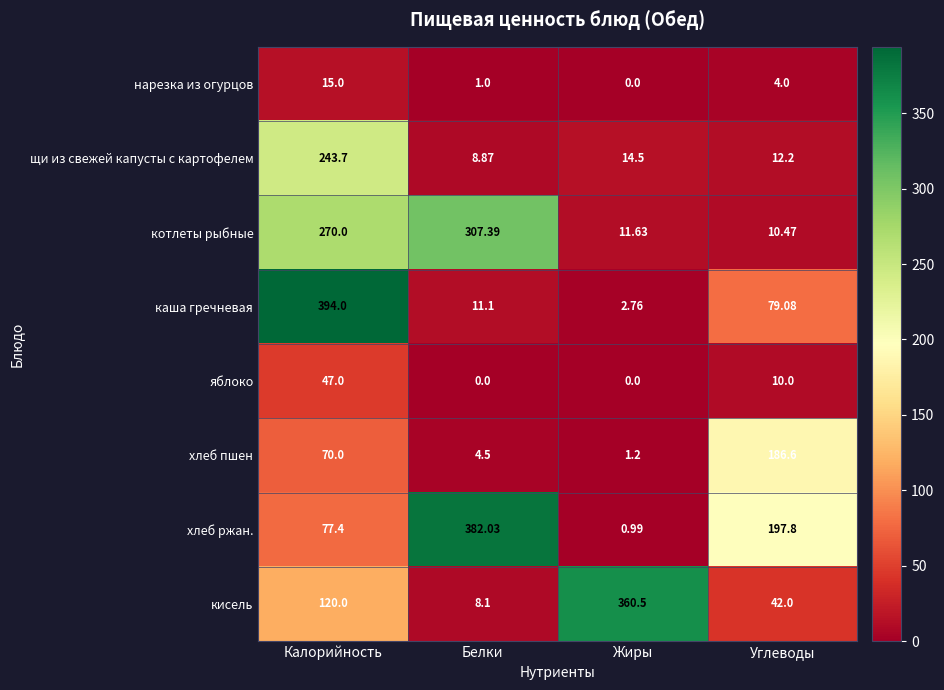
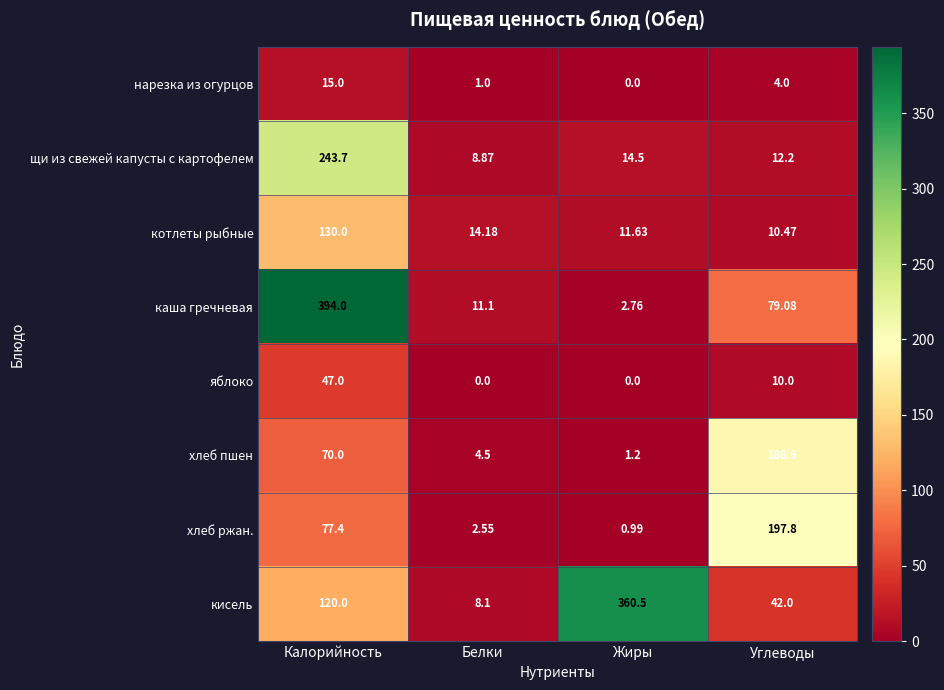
  {
    "нарезка из огурцов": {
      "Калорийность": 15.0,
      "Белки": 1.0,
      "Жиры": 0.0,
      "Углеводы": 4.0
    },
    "щи из свежей капусты с картофелем": {
      "Калорийность": 243.7,
      "Белки": 8.87,
      "Жиры": 14.5,
      "Углеводы": 12.2
    },
    "котлеты рыбные": {
-     "Калорийность": 270.0,
-     "Белки": 307.39,
+     "Калорийность": 130.0,
+     "Белки": 14.18,
      "Жиры": 11.63,
      "Углеводы": 10.47
    },
    "каша гречневая": {
      "Калорийность": 394.0,
      "Белки": 11.1,
      "Жиры": 2.76,
      "Углеводы": 79.08
    },
    "яблоко": {
      "Калорийность": 47.0,
      "Белки": 0.0,
      "Жиры": 0.0,
      "Углеводы": 10.0
    },
    "хлеб пшен": {
      "Калорийность": 70.0,
      "Белки": 4.5,
      "Жиры": 1.2,
      "Углеводы": 186.6
    },
    "хлеб ржан.": {
      "Калорийность": 77.4,
-     "Белки": 382.03,
+     "Белки": 2.55,
      "Жиры": 0.99,
      "Углеводы": 197.8
    },
    "кисель": {
      "Калорийность": 120.0,
      "Белки": 8.1,
      "Жиры": 360.5,
      "Углеводы": 42.0
    }
  }
